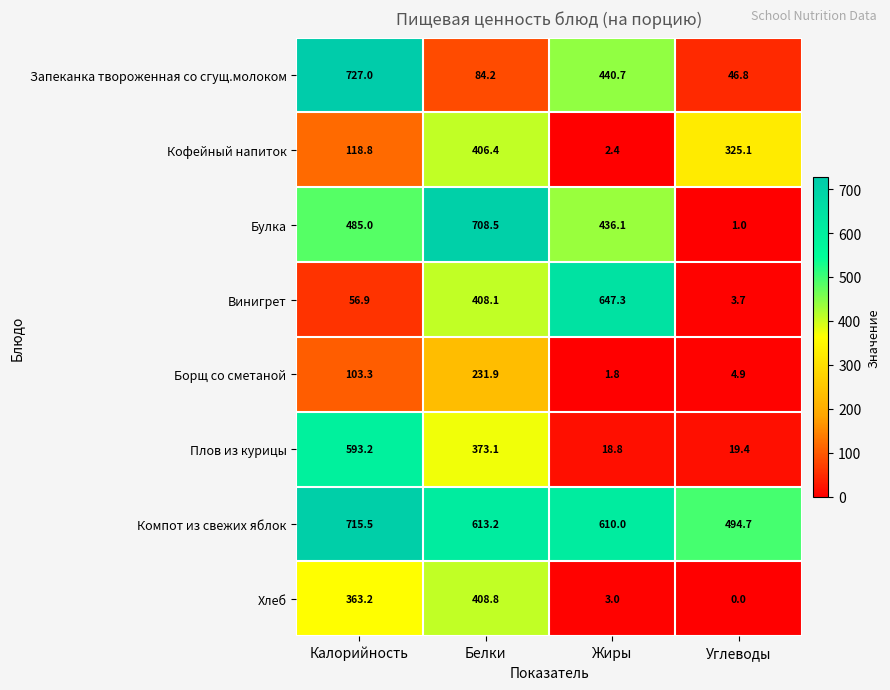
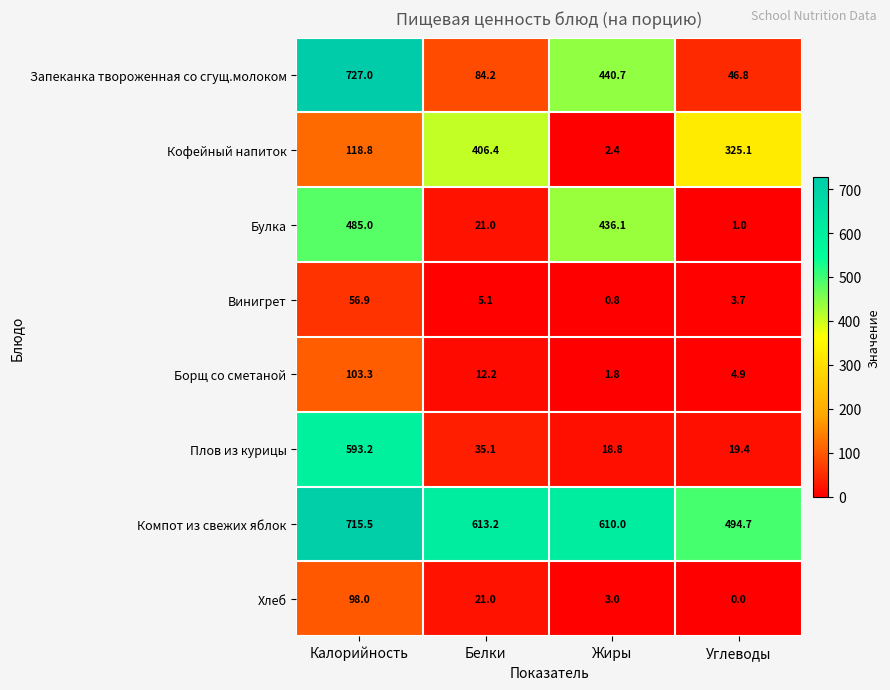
  {
    "Запеканка твороженная со сгущ.молоком": {
      "Калорийность": 727.0,
      "Белки": 84.2,
      "Жиры": 440.7,
      "Углеводы": 46.8
    },
    "Кофейный напиток": {
      "Калорийность": 118.8,
      "Белки": 406.4,
      "Жиры": 2.4,
      "Углеводы": 325.1
    },
    "Булка": {
      "Калорийность": 485.0,
-     "Белки": 708.5,
+     "Белки": 21.0,
      "Жиры": 436.1,
      "Углеводы": 1.0
    },
    "Винигрет": {
      "Калорийность": 56.9,
-     "Белки": 408.1,
-     "Жиры": 647.3,
+     "Белки": 5.1,
+     "Жиры": 0.8,
      "Углеводы": 3.7
    },
    "Борщ со сметаной": {
      "Калорийность": 103.3,
-     "Белки": 231.9,
+     "Белки": 12.2,
      "Жиры": 1.8,
      "Углеводы": 4.9
    },
    "Плов из курицы": {
      "Калорийность": 593.2,
-     "Белки": 373.1,
+     "Белки": 35.1,
      "Жиры": 18.8,
      "Углеводы": 19.4
    },
    "Компот из свежих яблок": {
      "Калорийность": 715.5,
      "Белки": 613.2,
      "Жиры": 610.0,
      "Углеводы": 494.7
    },
    "Хлеб": {
-     "Калорийность": 363.2,
-     "Белки": 408.8,
+     "Калорийность": 98.0,
+     "Белки": 21.0,
      "Жиры": 3.0,
      "Углеводы": 0.0
    }
  }
